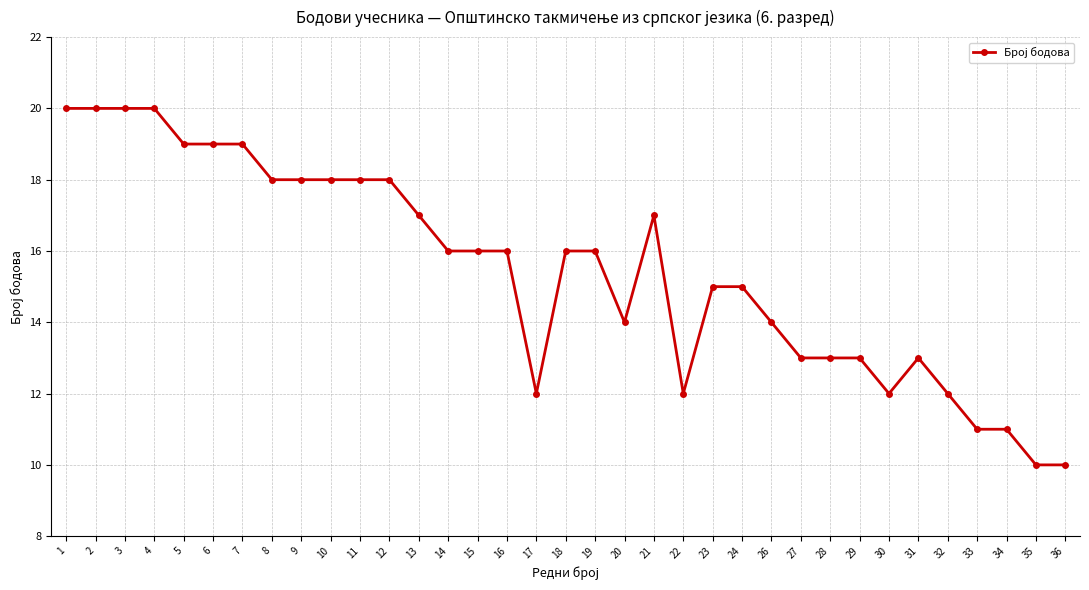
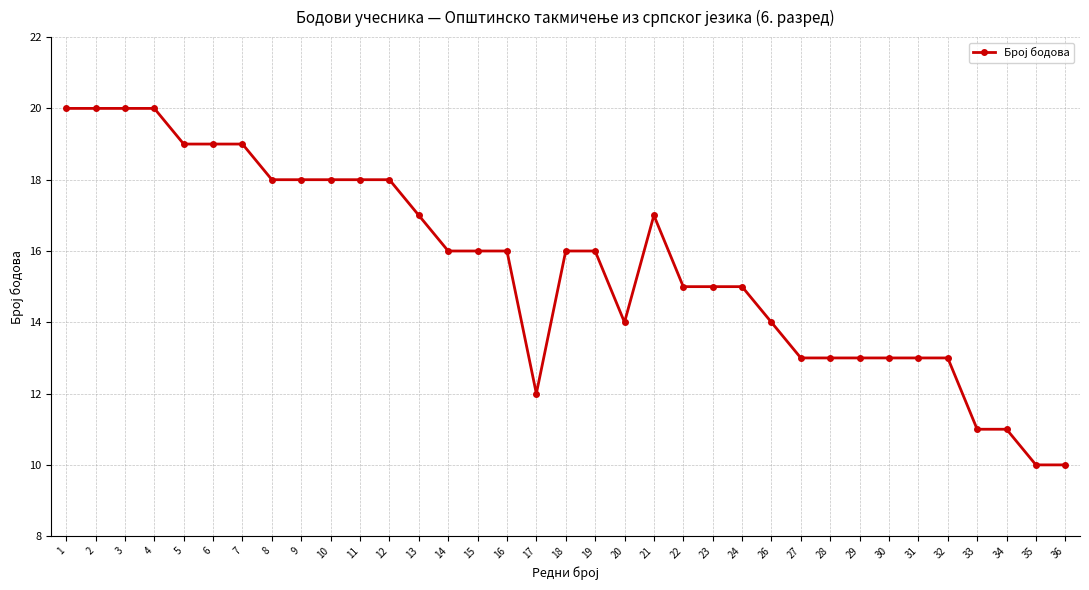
  {
    "1": 20,
    "2": 20,
    "3": 20,
    "4": 20,
    "5": 19,
    "6": 19,
    "7": 19,
    "8": 18,
    "9": 18,
    "10": 18,
    "11": 18,
    "12": 18,
    "13": 17,
    "14": 16,
    "15": 16,
    "16": 16,
    "17": 12,
    "18": 16,
    "19": 16,
    "20": 14,
    "21": 17,
-   "22": 12,
+   "22": 15,
    "23": 15,
    "24": 15,
    "26": 14,
    "27": 13,
    "28": 13,
    "29": 13,
-   "30": 12,
+   "30": 13,
    "31": 13,
-   "32": 12,
+   "32": 13,
    "33": 11,
    "34": 11,
    "35": 10,
    "36": 10
  }
